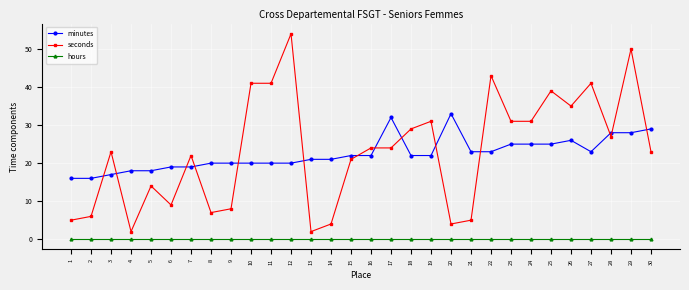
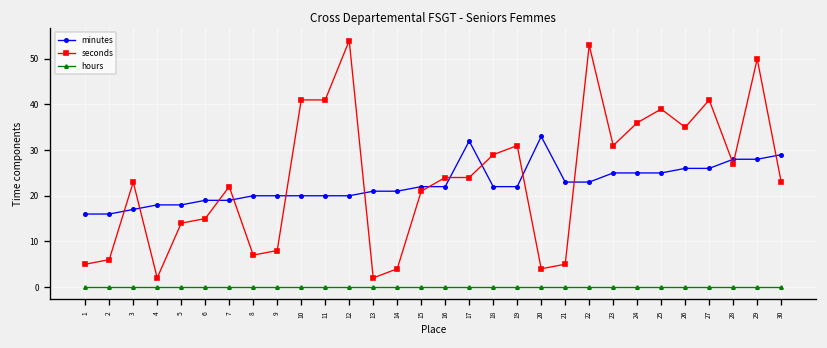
  {
    "minutes": {
      "1": 16,
      "2": 16,
      "3": 17,
      "4": 18,
      "5": 18,
      "6": 19,
      "7": 19,
      "8": 20,
      "9": 20,
      "10": 20,
      "11": 20,
      "12": 20,
      "13": 21,
      "14": 21,
      "15": 22,
      "16": 22,
      "17": 32,
      "18": 22,
      "19": 22,
      "20": 33,
      "21": 23,
      "22": 23,
      "23": 25,
      "24": 25,
      "25": 25,
      "26": 26,
-     "27": 23,
+     "27": 26,
      "28": 28,
      "29": 28,
      "30": 29
    },
    "seconds": {
      "1": 5,
      "2": 6,
      "3": 23,
      "4": 2,
      "5": 14,
-     "6": 9,
+     "6": 15,
      "7": 22,
      "8": 7,
      "9": 8,
      "10": 41,
      "11": 41,
      "12": 54,
      "13": 2,
      "14": 4,
      "15": 21,
      "16": 24,
      "17": 24,
      "18": 29,
      "19": 31,
      "20": 4,
      "21": 5,
-     "22": 43,
+     "22": 53,
      "23": 31,
-     "24": 31,
+     "24": 36,
      "25": 39,
      "26": 35,
      "27": 41,
      "28": 27,
      "29": 50,
      "30": 23
    },
    "hours": {
      "1": 0,
      "2": 0,
      "3": 0,
      "4": 0,
      "5": 0,
      "6": 0,
      "7": 0,
      "8": 0,
      "9": 0,
      "10": 0,
      "11": 0,
      "12": 0,
      "13": 0,
      "14": 0,
      "15": 0,
      "16": 0,
      "17": 0,
      "18": 0,
      "19": 0,
      "20": 0,
      "21": 0,
      "22": 0,
      "23": 0,
      "24": 0,
      "25": 0,
      "26": 0,
      "27": 0,
      "28": 0,
      "29": 0,
      "30": 0
    }
  }
